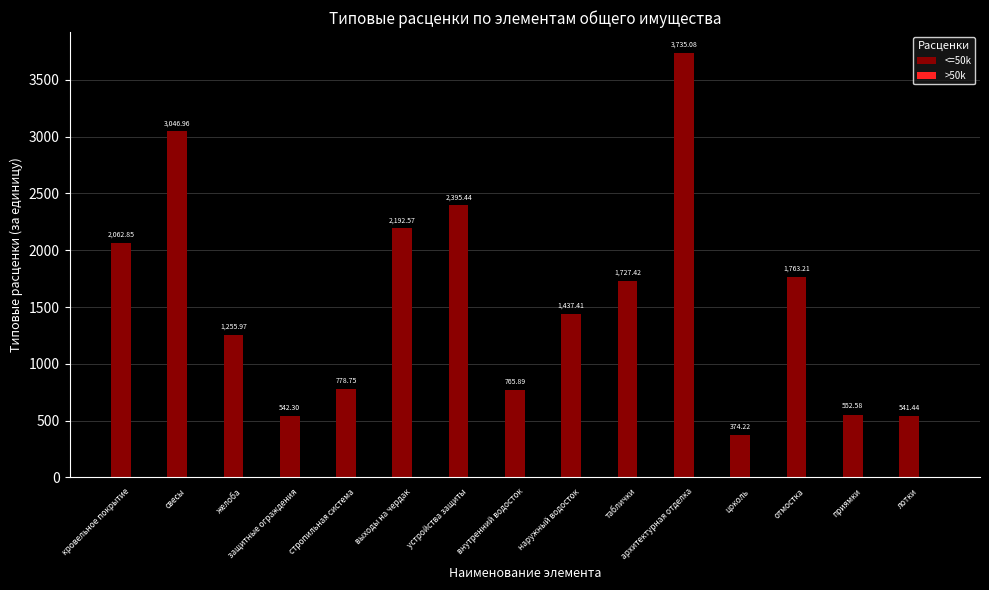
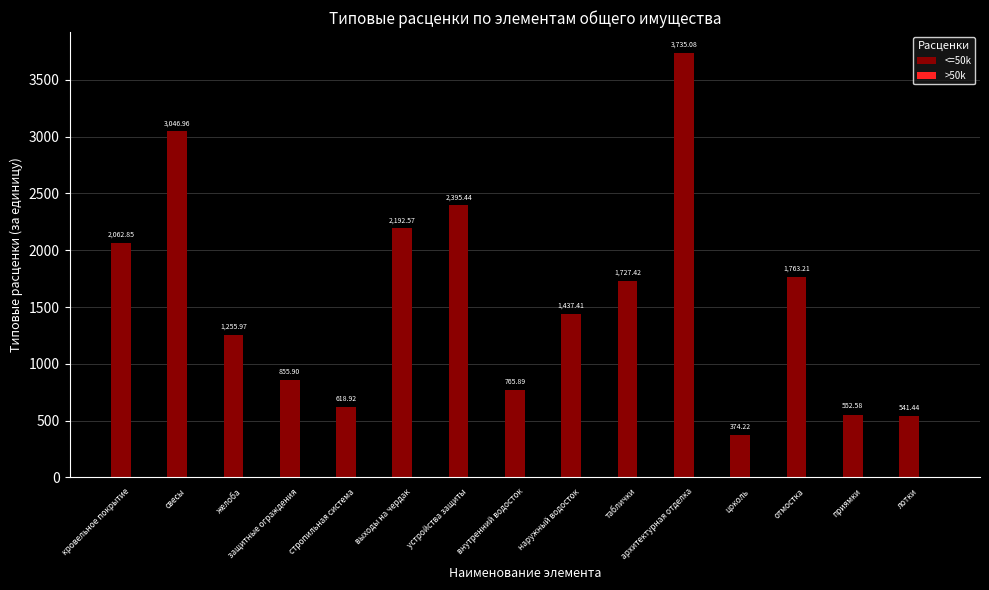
  {
    "<=50k": {
      "кровельное покрытие": "2,062.85",
      "свесы": "3,046.96",
      "желоба": "1,255.97",
-     "защитные ограждения": "542.30",
-     "стропильная система": "778.75",
+     "защитные ограждения": "855.90",
+     "стропильная система": "618.92",
      "выходы на чердак": "2,192.57",
      "устройства защиты": "2,395.44",
      "внутренний водосток": "765.89",
      "наружный водосток": "1,437.41",
      "таблички": "1,727.42",
      "архитектурная отделка": "3,735.08",
      "цоколь": "374.22",
      "отмостка": "1,763.21",
      "приямки": "552.58",
      "лотки": "541.44"
    },
    ">50k": {
      "кровельное покрытие": "0",
      "свесы": "0",
      "желоба": "0",
      "защитные ограждения": "0",
      "стропильная система": "0",
      "выходы на чердак": "0",
      "устройства защиты": "0",
      "внутренний водосток": "0",
      "наружный водосток": "0",
      "таблички": "0",
      "архитектурная отделка": "0",
      "цоколь": "0",
      "отмостка": "0",
      "приямки": "0",
      "лотки": "0"
    }
  }
